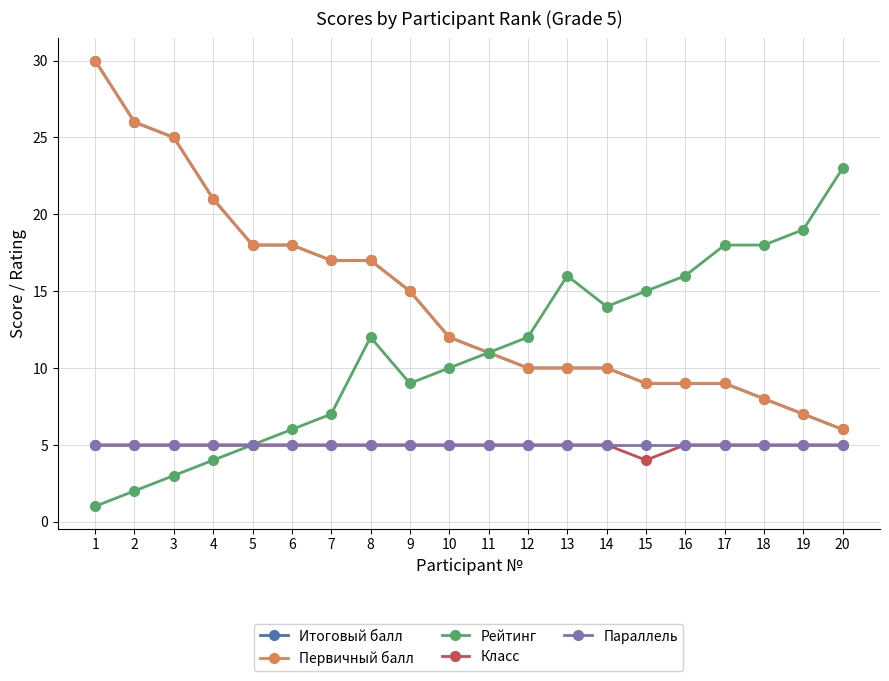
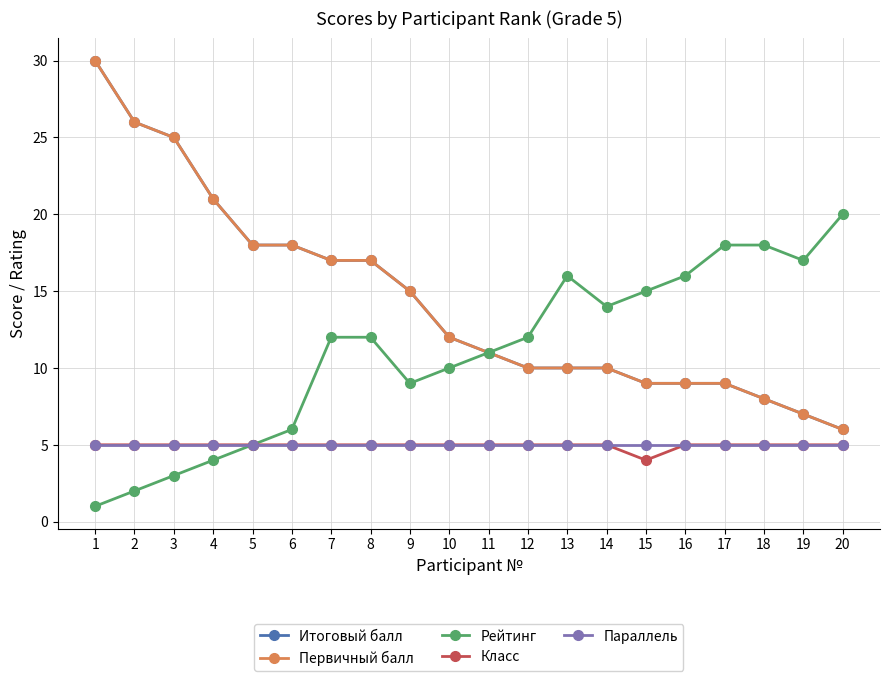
  {
    "Рейтинг": {
      "1": 1,
      "2": 2,
      "3": 3,
      "4": 4,
      "6": 6,
-     "7": 7,
+     "7": 12,
      "8": 12,
      "9": 9,
      "10": 10,
      "12": 12,
      "13": 16,
      "14": 14,
      "15": 15,
      "16": 16,
      "17": 18,
      "18": 18,
-     "19": 19,
-     "20": 23
+     "19": 17,
+     "20": 20
    },
    "Параллель": {
      "15": 5
    }
  }
